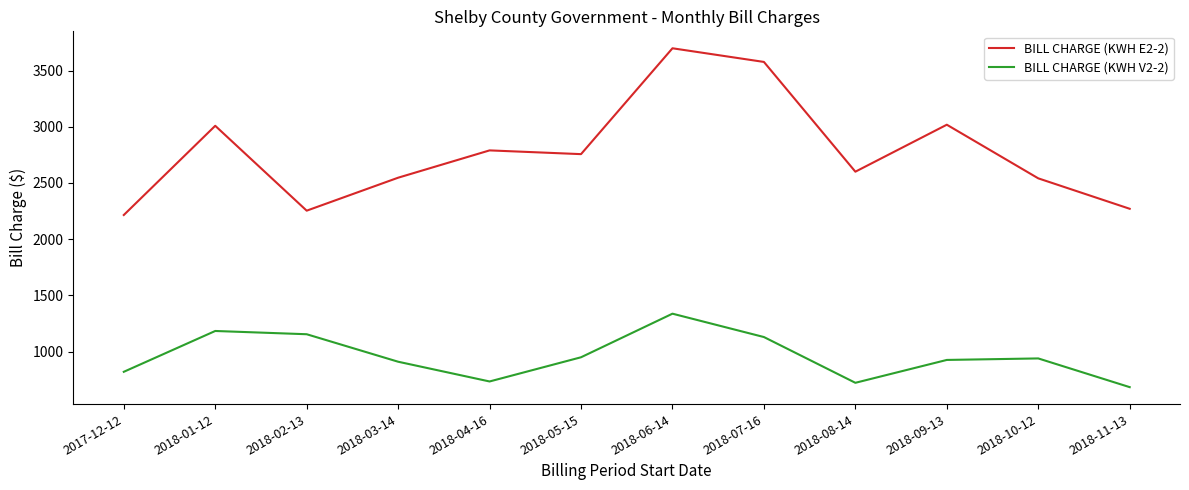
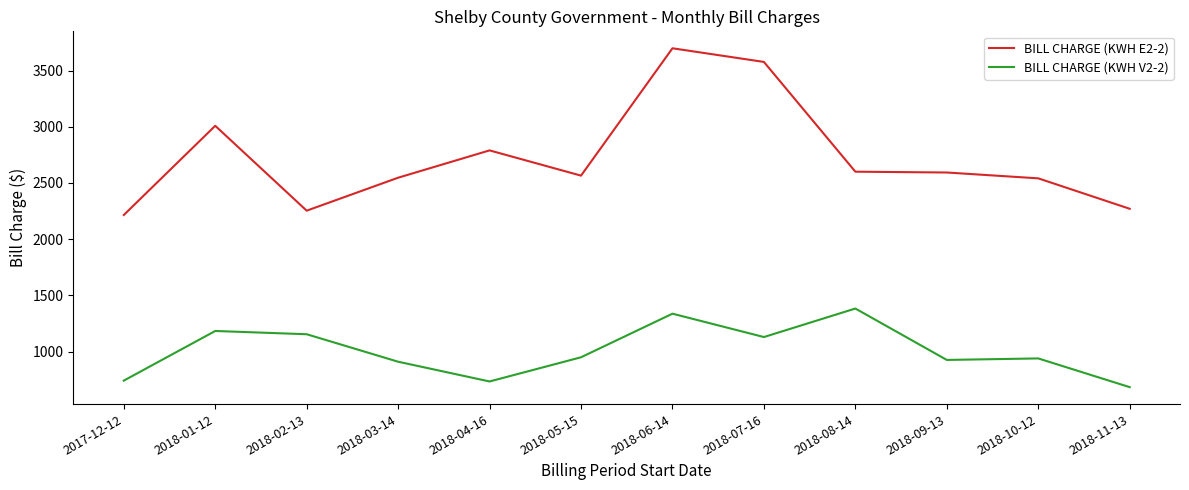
  {
    "BILL CHARGE (KWH E2-2)": {
      "2017-12-12": 2210,
      "2018-01-12": 3010,
      "2018-02-13": 2250,
      "2018-03-14": 2550,
      "2018-04-16": 2790,
-     "2018-05-15": 2760,
+     "2018-05-15": 2570,
      "2018-06-14": 3700,
      "2018-07-16": 3580,
      "2018-08-14": 2600,
-     "2018-09-13": 3020,
+     "2018-09-13": 2590,
      "2018-10-12": 2540,
      "2018-11-13": 2270
    },
    "BILL CHARGE (KWH V2-2)": {
-     "2017-12-12": 820,
+     "2017-12-12": 740,
      "2018-01-12": 1180,
      "2018-02-13": 1150,
      "2018-03-14": 910,
      "2018-04-16": 730,
      "2018-05-15": 950,
      "2018-06-14": 1340,
      "2018-07-16": 1130,
-     "2018-08-14": 720,
+     "2018-08-14": 1380,
      "2018-09-13": 920,
      "2018-10-12": 940,
      "2018-11-13": 680
    }
  }
